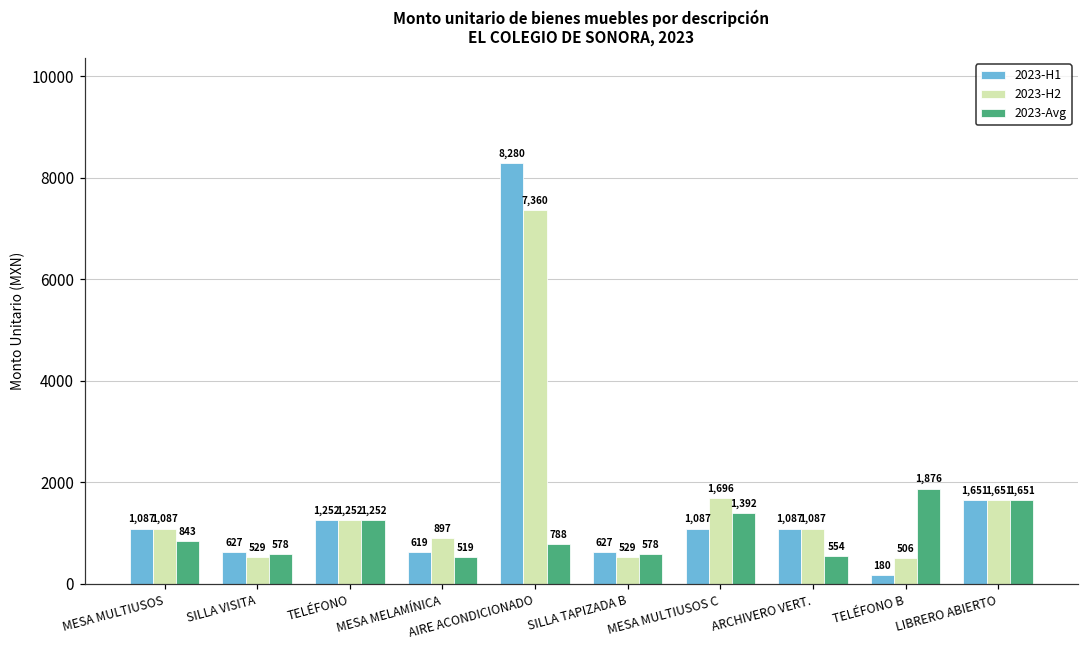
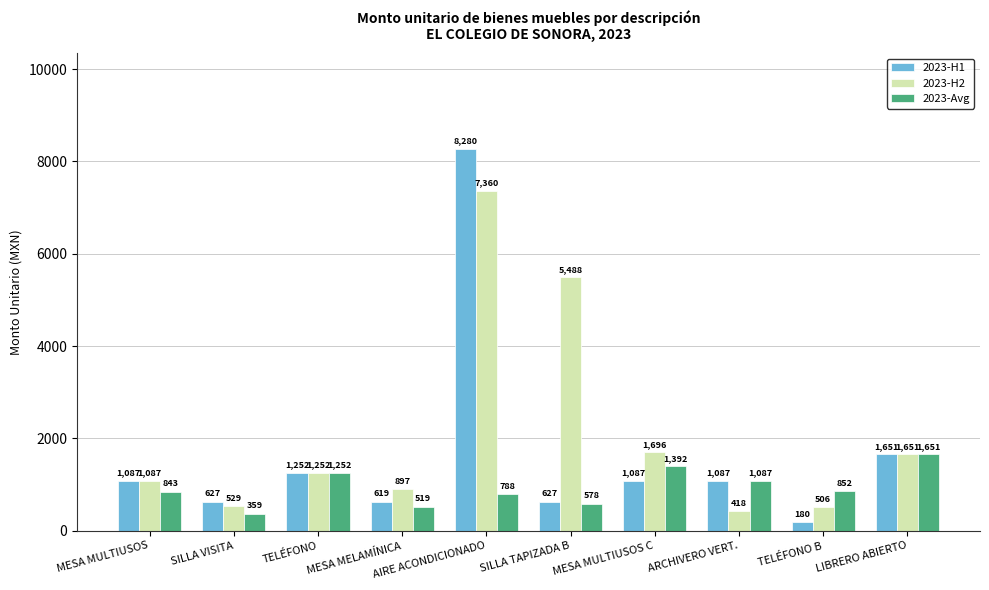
  {
    "2023-H1": {
      "MESA MULTIUSOS": "1,087",
      "SILLA VISITA": "627",
      "TELÉFONO": "1,252",
      "MESA MELAMÍNICA": "619",
      "AIRE ACONDICIONADO": "8,280",
      "SILLA TAPIZADA B": "627",
      "MESA MULTIUSOS C": "1,087",
      "ARCHIVERO VERT.": "1,087",
      "TELÉFONO B": "180",
      "LIBRERO ABIERTO": "1,651"
    },
    "2023-H2": {
      "MESA MULTIUSOS": "1,087",
      "SILLA VISITA": "529",
      "TELÉFONO": "1,252",
      "MESA MELAMÍNICA": "897",
      "AIRE ACONDICIONADO": "7,360",
-     "SILLA TAPIZADA B": "529",
+     "SILLA TAPIZADA B": "5,488",
      "MESA MULTIUSOS C": "1,696",
-     "ARCHIVERO VERT.": "1,087",
+     "ARCHIVERO VERT.": "418",
      "TELÉFONO B": "506",
      "LIBRERO ABIERTO": "1,651"
    },
    "2023-Avg": {
      "MESA MULTIUSOS": "843",
-     "SILLA VISITA": "578",
+     "SILLA VISITA": "359",
      "TELÉFONO": "1,252",
      "MESA MELAMÍNICA": "519",
      "AIRE ACONDICIONADO": "788",
      "SILLA TAPIZADA B": "578",
      "MESA MULTIUSOS C": "1,392",
-     "ARCHIVERO VERT.": "554",
-     "TELÉFONO B": "1,876",
+     "ARCHIVERO VERT.": "1,087",
+     "TELÉFONO B": "852",
      "LIBRERO ABIERTO": "1,651"
    }
  }
